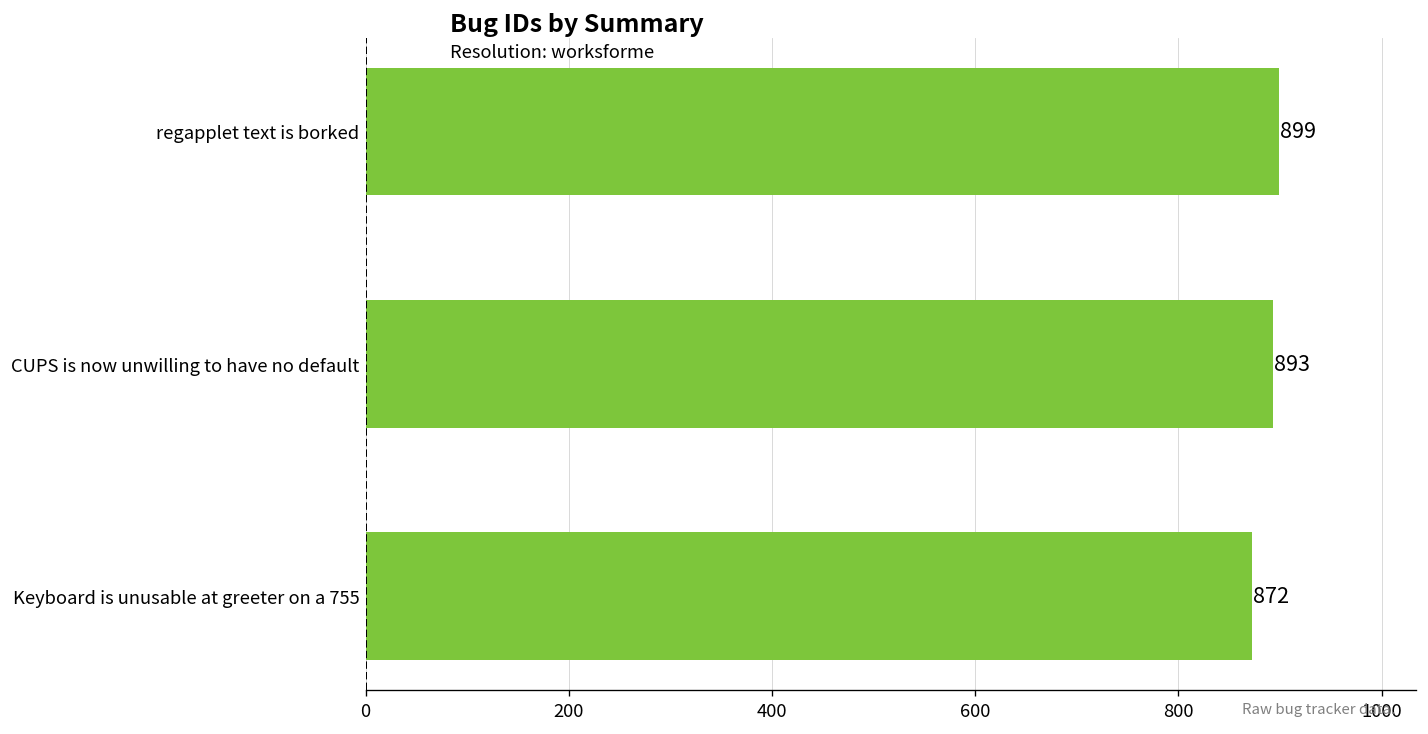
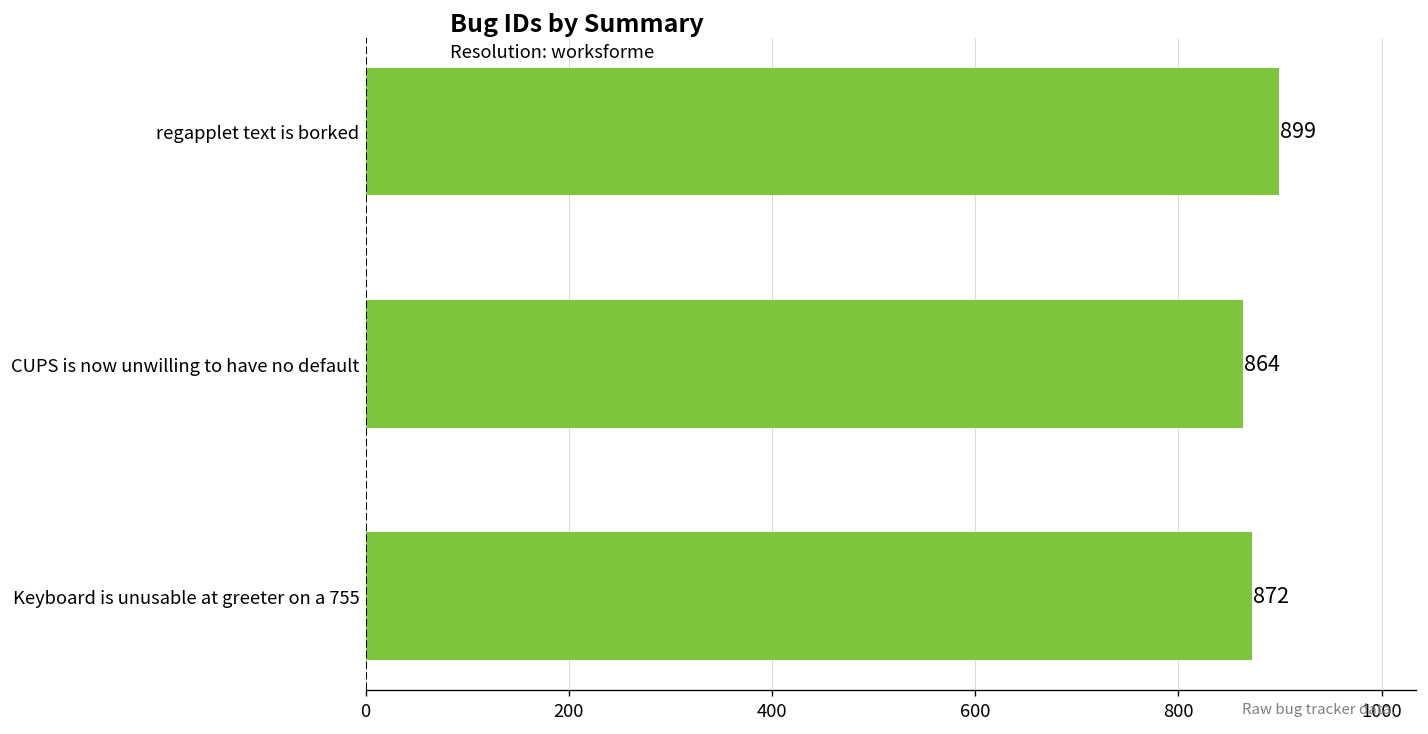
  {
    "regapplet text is borked": 899,
-   "CUPS is now unwilling to have no default": 893,
+   "CUPS is now unwilling to have no default": 864,
    "Keyboard is unusable at greeter on a 755": 872
  }
